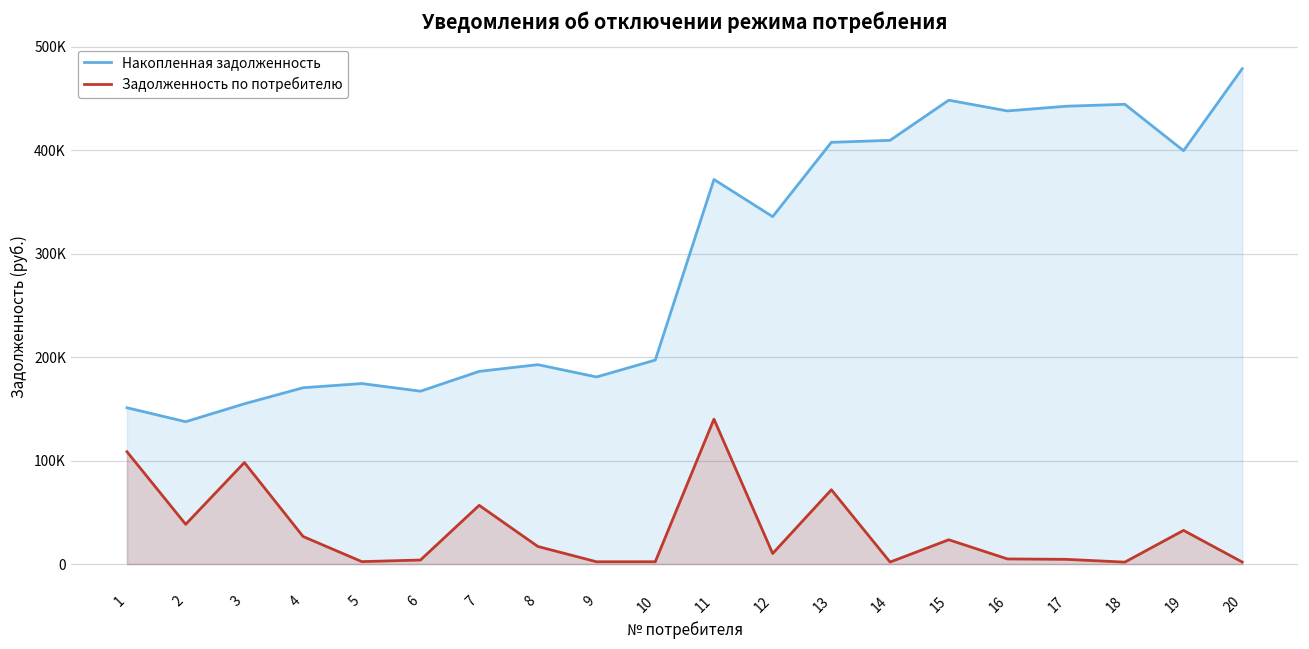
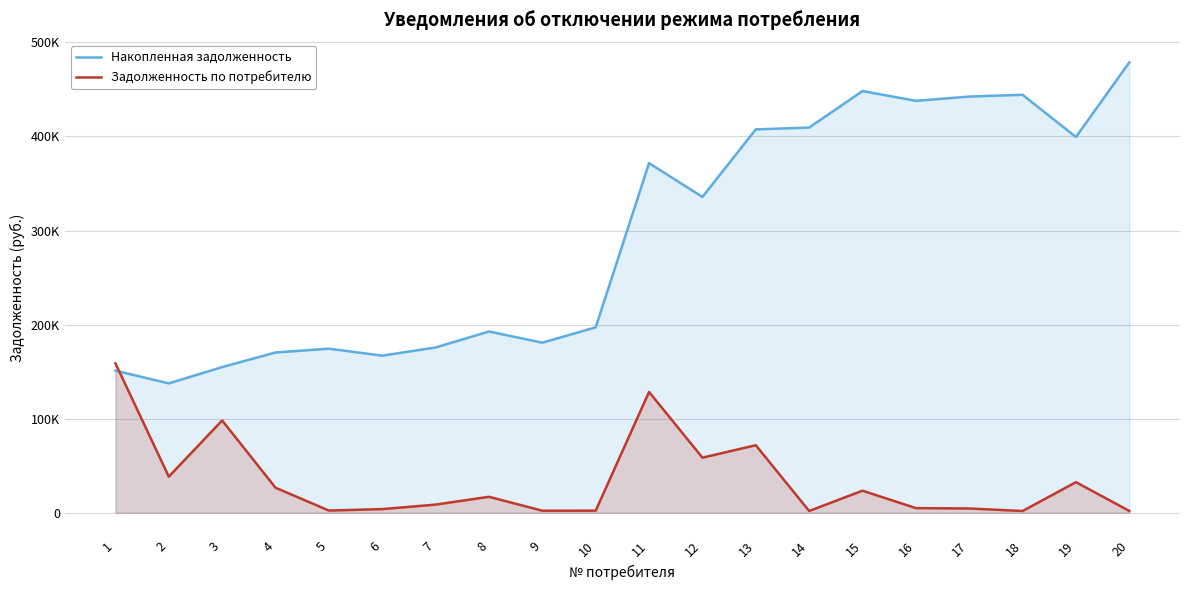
  {
    "Накопленная задолженность": {
      "1": 150000,
      "2": 140000,
      "3": 150000,
      "4": 170000,
      "5": 170000,
      "6": 170000,
-     "7": 190000,
+     "7": 180000,
      "8": 190000,
      "9": 180000,
      "10": 200000,
      "11": 370000,
      "12": 340000,
      "13": 410000,
      "14": 410000,
      "15": 450000,
      "16": 440000,
      "17": 440000,
      "18": 440000,
      "19": 400000,
      "20": 480000
    },
    "Задолженность по потребителю": {
-     "1": 110000,
+     "1": 160000,
      "2": 40000,
      "3": 100000,
      "4": 30000,
      "5": 0,
      "6": 0,
-     "7": 60000,
+     "7": 10000,
      "8": 20000,
      "9": 0,
      "10": 0,
-     "11": 140000,
-     "12": 10000,
+     "11": 130000,
+     "12": 60000,
      "13": 70000,
      "14": 0,
      "15": 20000,
      "16": 0,
      "17": 0,
      "18": 0,
      "19": 30000,
      "20": 0
    }
  }
